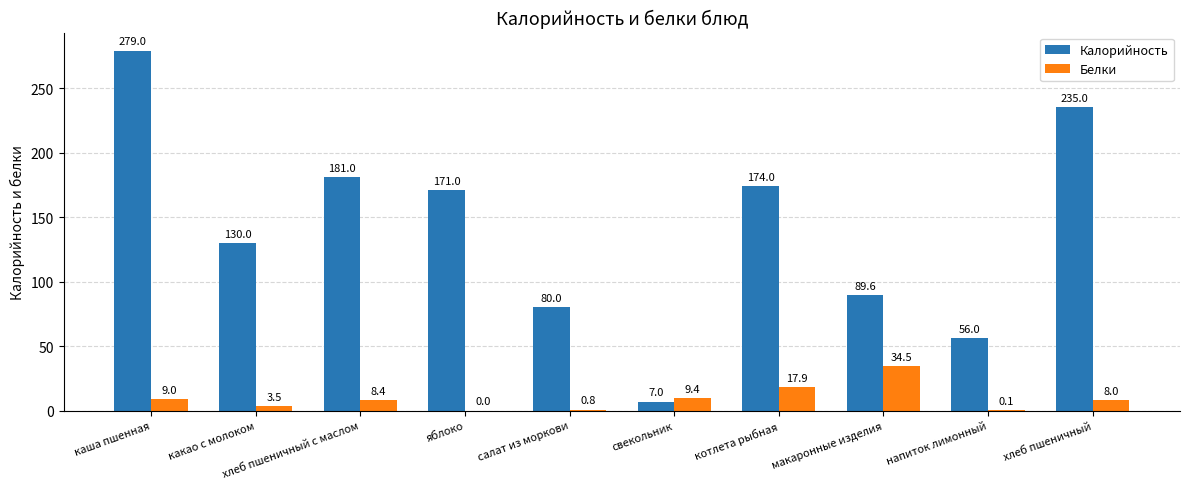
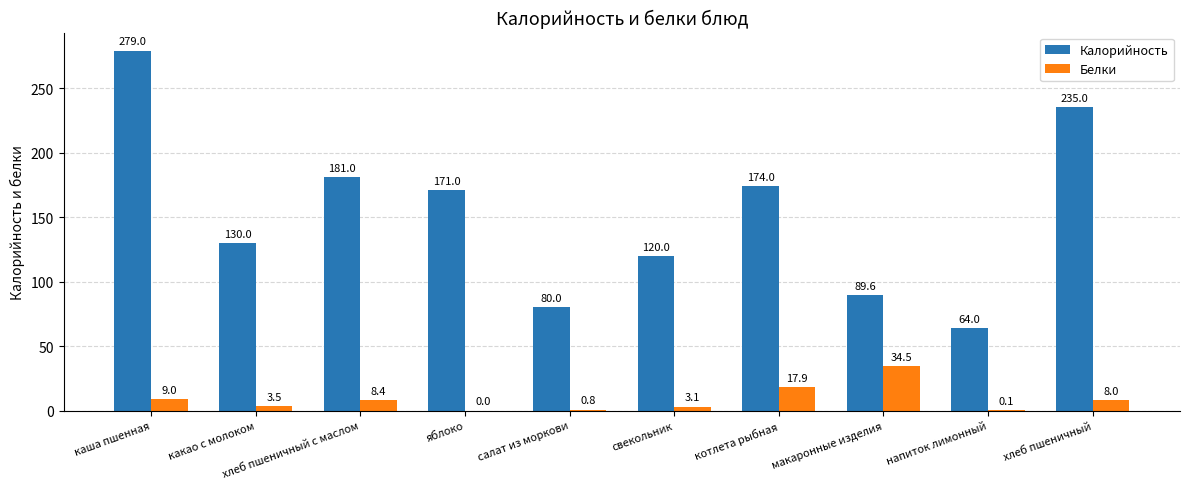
  {
    "Калорийность": {
      "каша пшенная": 279.0,
      "какао с молоком": 130.0,
      "хлеб пшеничный с маслом": 181.0,
      "яблоко": 171.0,
      "салат из моркови": 80.0,
-     "свекольник": 7.0,
+     "свекольник": 120.0,
      "котлета рыбная": 174.0,
      "макаронные изделия": 89.6,
-     "напиток лимонный": 56.0,
+     "напиток лимонный": 64.0,
      "хлеб пшеничный": 235.0
    },
    "Белки": {
      "каша пшенная": 9.0,
      "какао с молоком": 3.5,
      "хлеб пшеничный с маслом": 8.4,
      "яблоко": 0.0,
      "салат из моркови": 0.8,
-     "свекольник": 9.4,
+     "свекольник": 3.1,
      "котлета рыбная": 17.9,
      "макаронные изделия": 34.5,
      "напиток лимонный": 0.1,
      "хлеб пшеничный": 8.0
    }
  }
